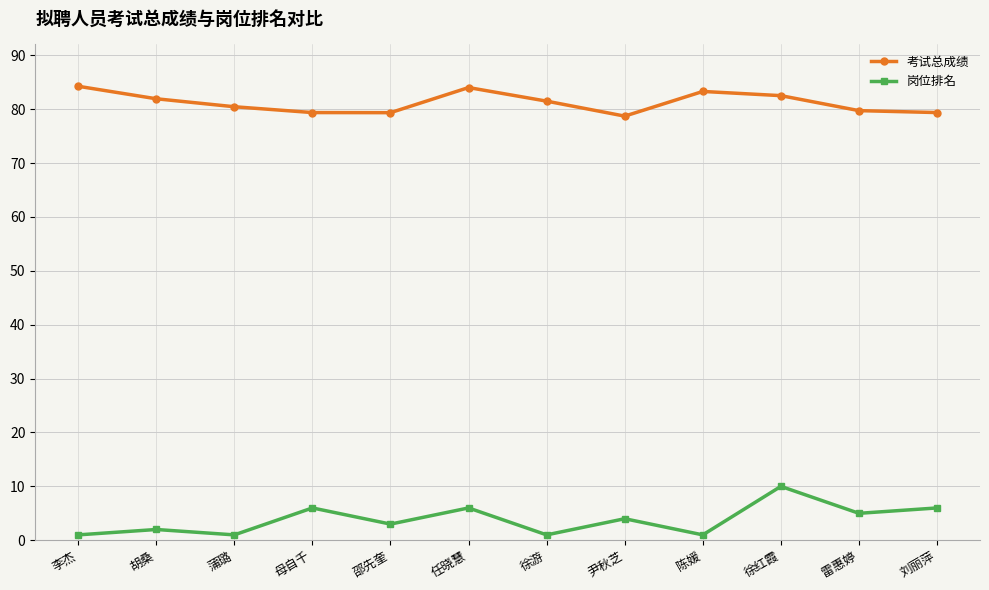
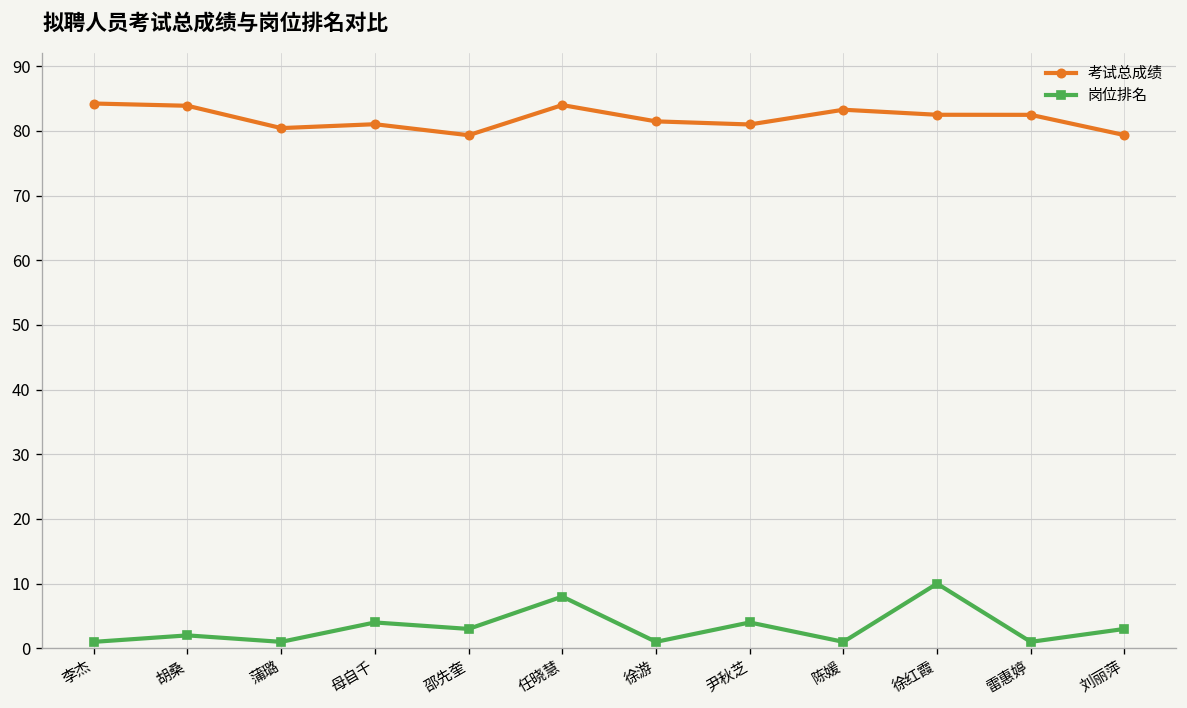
  {
    "考试总成绩": {
      "李杰": 84,
-     "胡桑": 82,
+     "胡桑": 84,
      "蒲璐": 80,
-     "母自千": 79,
+     "母自千": 81,
      "邵先奎": 79,
      "任晓慧": 84,
      "徐游": 81,
-     "尹秋芝": 79,
+     "尹秋芝": 81,
      "陈媛": 83,
      "徐红霞": 83,
-     "雷惠婷": 80,
+     "雷惠婷": 82,
      "刘丽萍": 79
    },
    "岗位排名": {
      "李杰": 1,
      "胡桑": 2,
      "蒲璐": 1,
-     "母自千": 6,
+     "母自千": 4,
      "邵先奎": 3,
-     "任晓慧": 6,
+     "任晓慧": 8,
      "徐游": 1,
      "尹秋芝": 4,
      "陈媛": 1,
      "徐红霞": 10,
-     "雷惠婷": 5,
-     "刘丽萍": 6
+     "雷惠婷": 1,
+     "刘丽萍": 3
    }
  }
